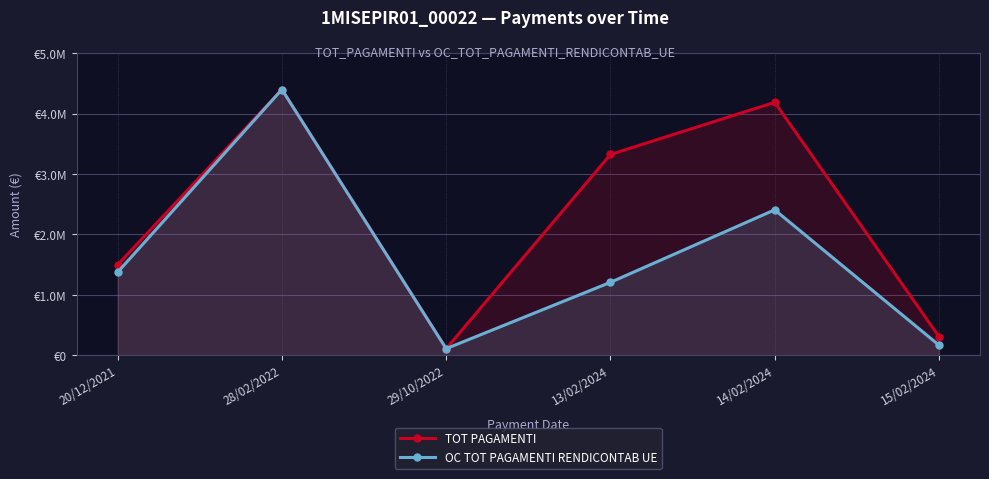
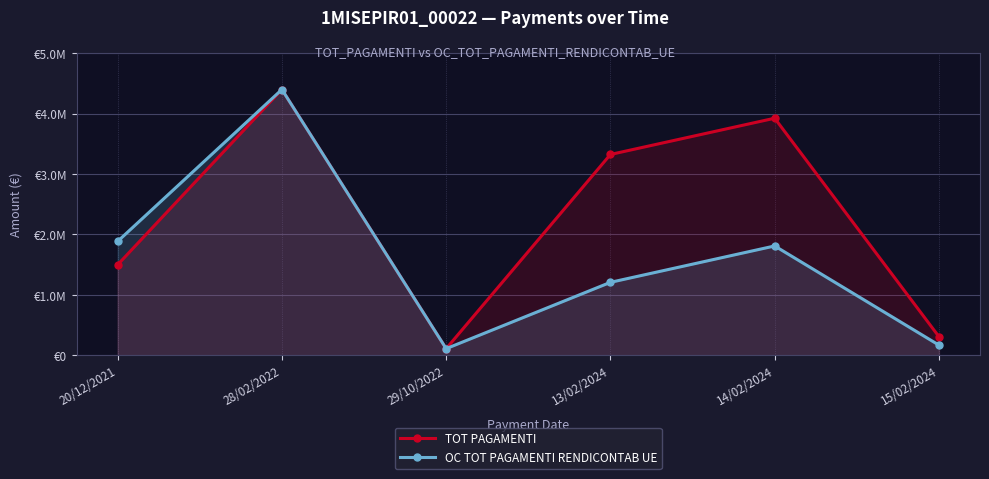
  {
    "TOT PAGAMENTI": {
      "20/12/2021": "€1500000",
      "13/02/2024": "€3300000",
-     "14/02/2024": "€4200000",
+     "14/02/2024": "€3900000",
      "15/02/2024": "€300000"
    },
    "OC TOT PAGAMENTI RENDICONTAB UE": {
-     "20/12/2021": "€1400000",
+     "20/12/2021": "€1900000",
      "13/02/2024": "€1200000",
-     "14/02/2024": "€2400000",
+     "14/02/2024": "€1800000",
      "15/02/2024": "€200000"
    }
  }
